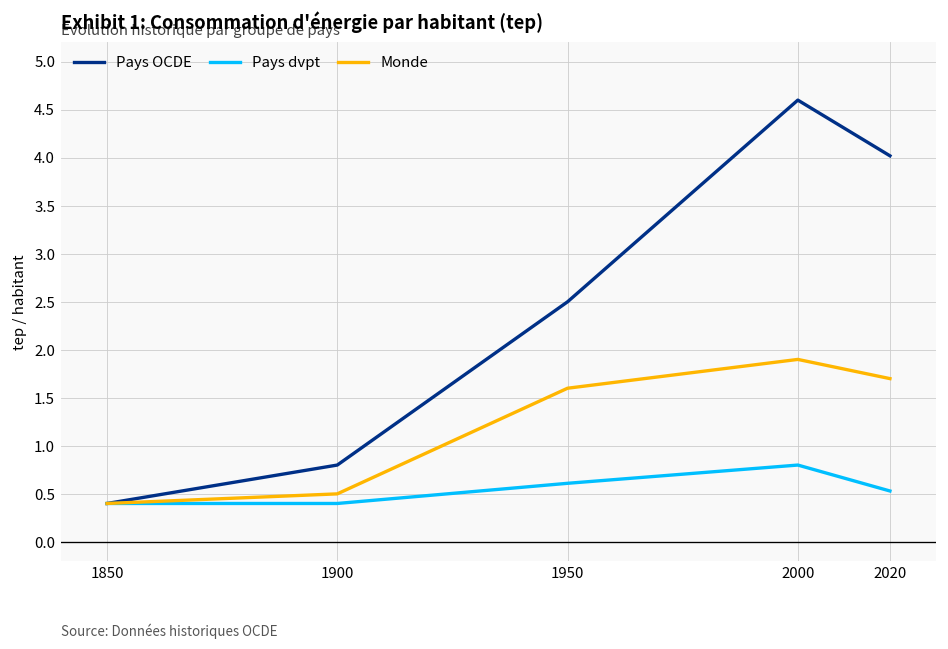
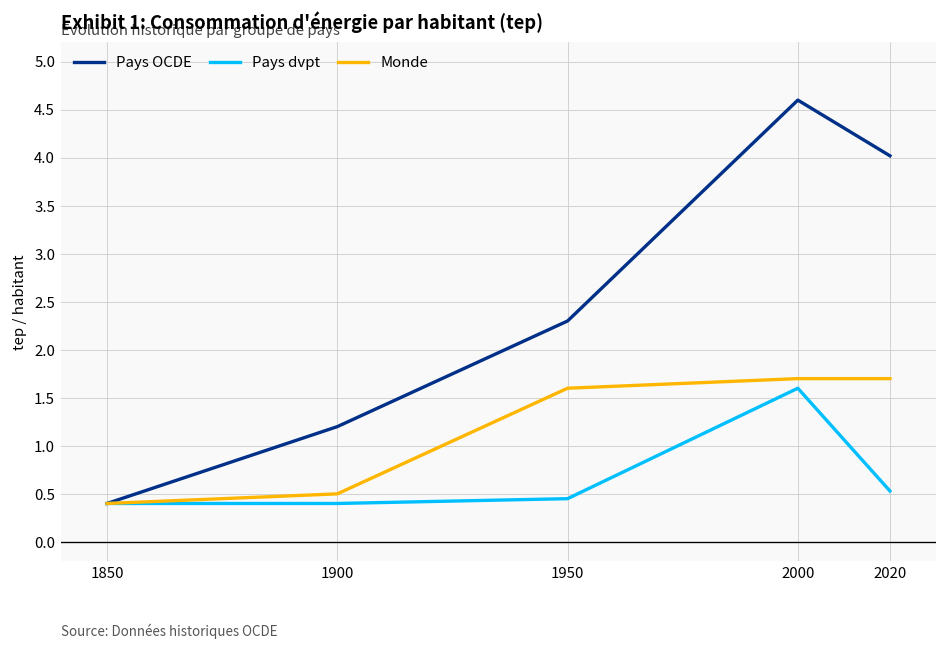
  {
    "Pays OCDE": {
-     "1900": 0.8,
-     "1950": 2.5,
+     "1900": 1.2,
+     "1950": 2.3,
      "2000": 4.6,
      "2020": 4.0
    },
    "Pays dvpt": {
      "1900": 0.4,
-     "1950": 0.6,
-     "2000": 0.8,
+     "1950": 0.5,
+     "2000": 1.6,
      "2020": 0.5
    },
    "Monde": {
      "1900": 0.5,
      "1950": 1.6,
-     "2000": 1.9,
+     "2000": 1.7,
      "2020": 1.7
    }
  }
